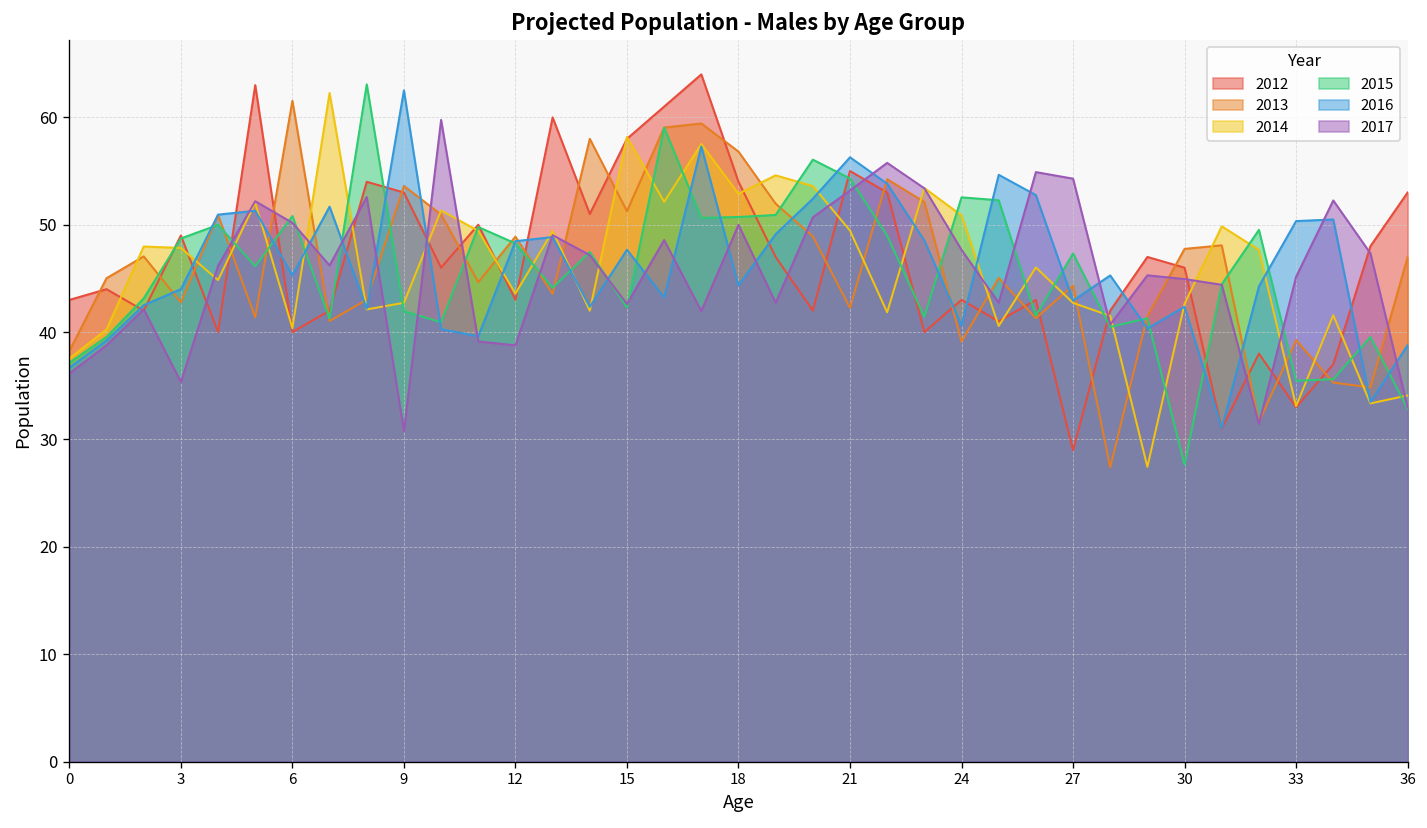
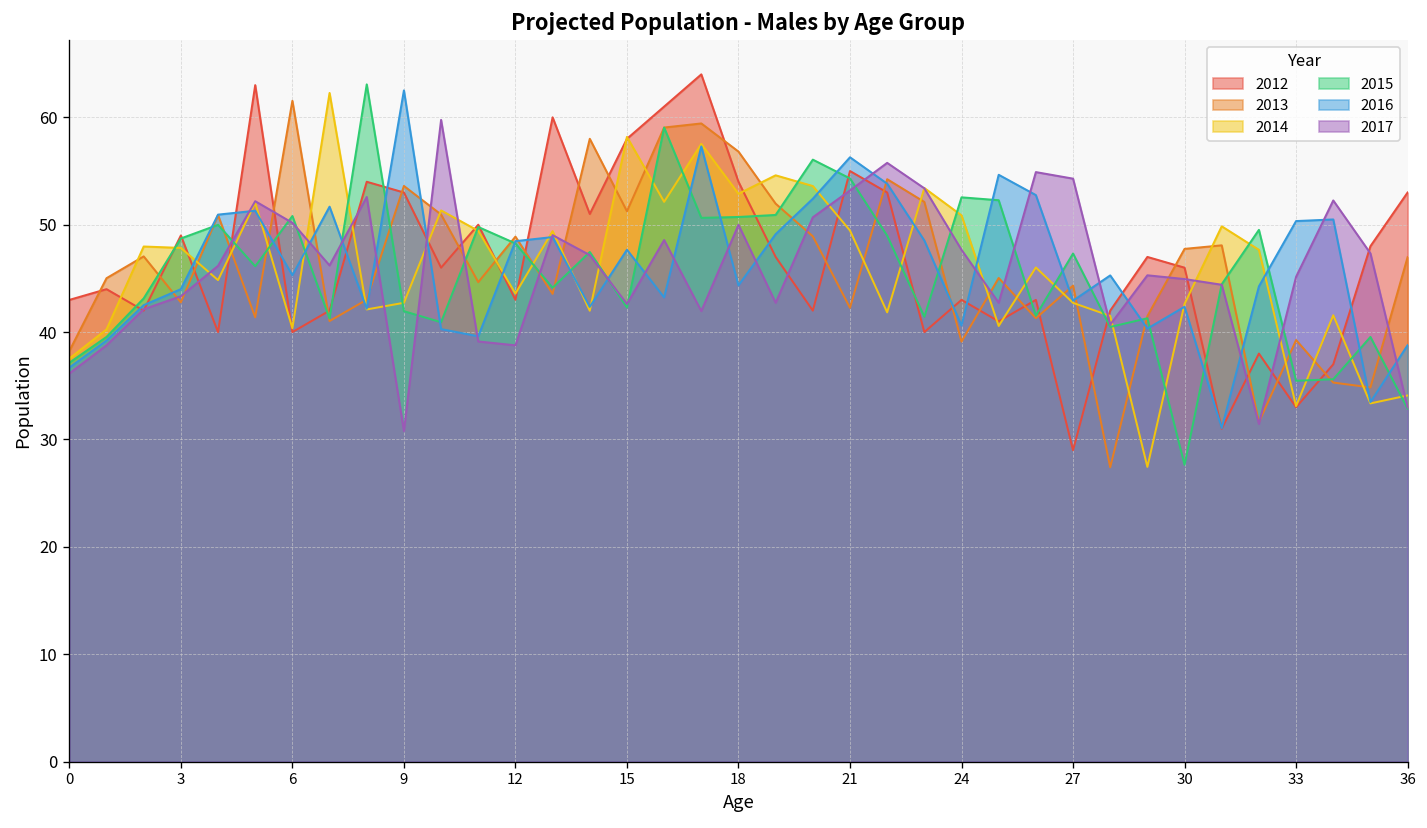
  {
    "2015": {
      "0": 37,
      "6": 51,
      "9": 42,
      "15": 42,
      "18": 51,
      "21": 54,
      "24": 53,
      "27": 47,
      "30": 28,
      "33": 35
    },
    "2016": {
      "0": 37,
      "3": 44,
      "6": 45,
      "9": 63,
      "15": 48,
      "18": 44,
      "21": 56,
      "24": 41,
      "33": 50,
      "36": 39
    },
    "2017": {
      "0": 36,
-     "3": 35,
+     "3": 43,
      "6": 50,
      "9": 31,
      "12": 39,
      "15": 43,
      "18": 50,
      "21": 53,
      "24": 48,
      "27": 54,
      "30": 45,
      "33": 45
    }
  }
